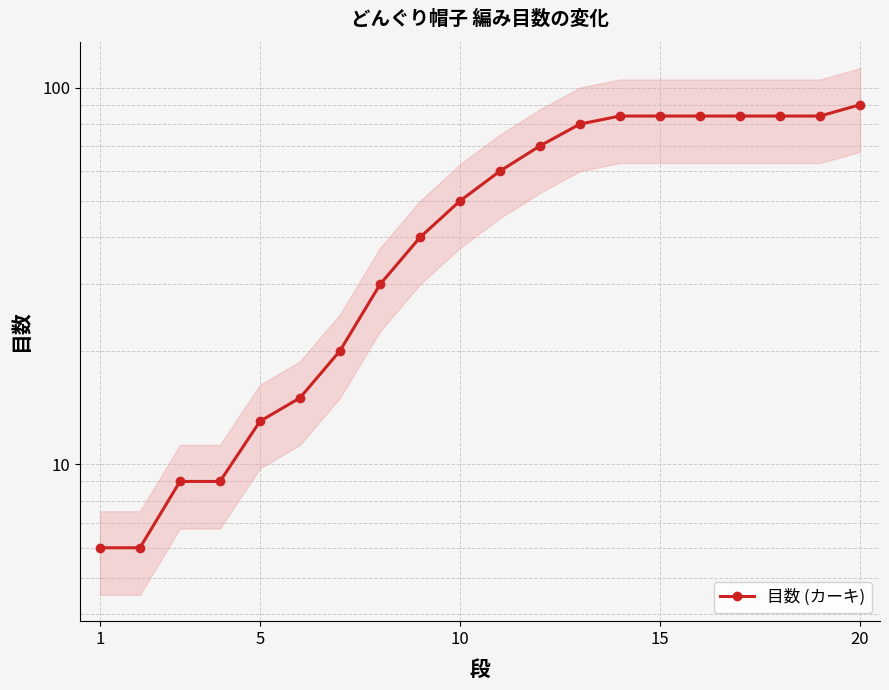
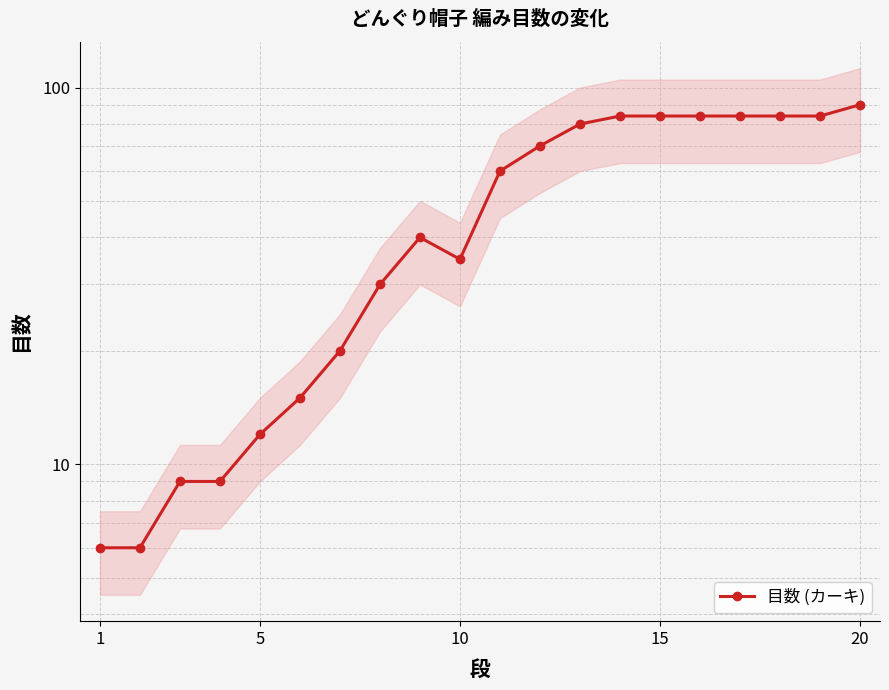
  {
    "目数 (カーキ)": {
      "1": 6,
-     "5": 13,
-     "10": 50,
+     "5": 12,
+     "10": 35,
      "15": 84,
      "20": 90
    }
  }
